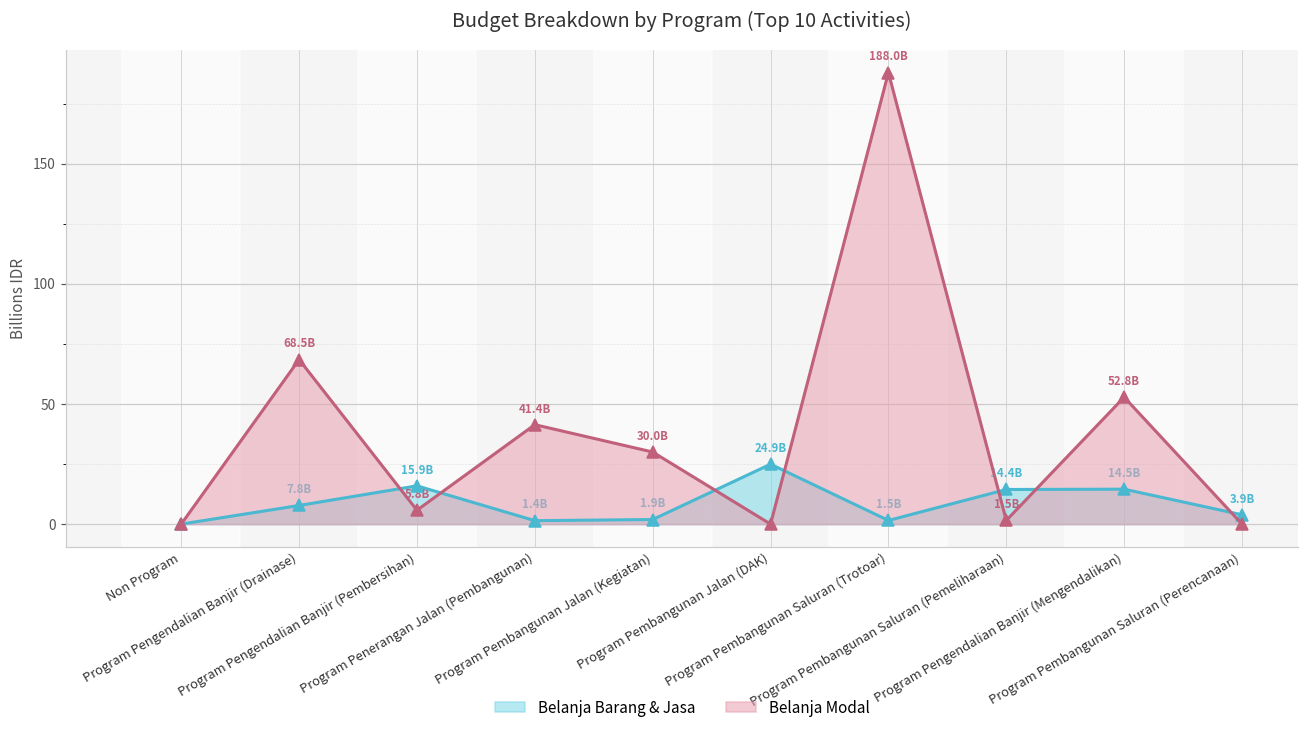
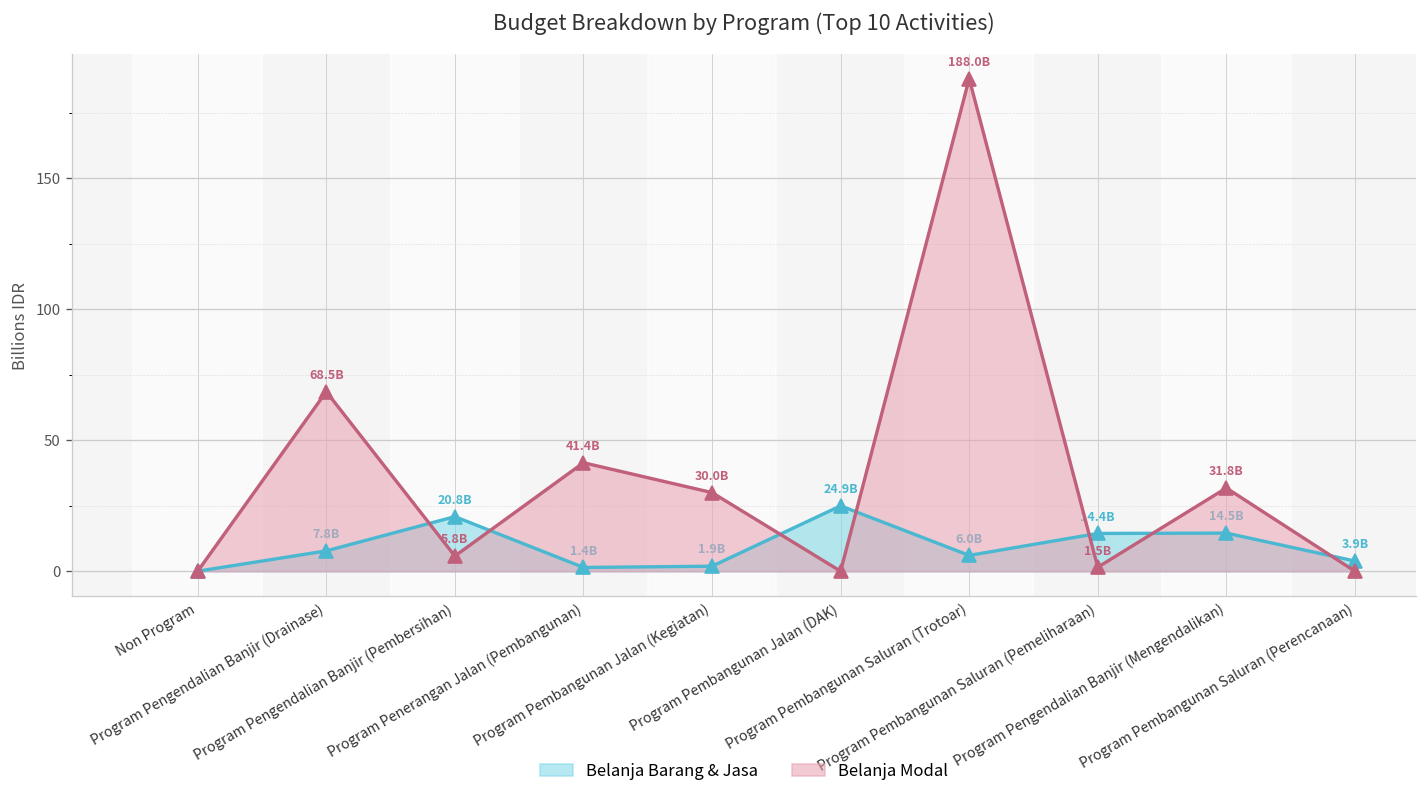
  {
    "Belanja Barang & Jasa": {
      "Program Pengendalian Banjir (Drainase)": "7.8B",
-     "Program Pengendalian Banjir (Pembersihan)": "15.9B",
+     "Program Pengendalian Banjir (Pembersihan)": "20.8B",
      "Program Penerangan Jalan (Pembangunan)": "1.4B",
      "Program Pembangunan Jalan (Kegiatan)": "1.9B",
      "Program Pembangunan Jalan (DAK)": "24.9B",
-     "Program Pembangunan Saluran (Trotoar)": "1.5B",
+     "Program Pembangunan Saluran (Trotoar)": "6.0B",
      "Program Pembangunan Saluran (Pemeliharaan)": "14.4B",
      "Program Pengendalian Banjir (Mengendalikan)": "14.5B",
      "Program Pembangunan Saluran (Perencanaan)": "3.9B"
    },
    "Belanja Modal": {
      "Program Pengendalian Banjir (Drainase)": "68.5B",
      "Program Pengendalian Banjir (Pembersihan)": "5.8B",
      "Program Penerangan Jalan (Pembangunan)": "41.4B",
      "Program Pembangunan Jalan (Kegiatan)": "30.0B",
      "Program Pembangunan Saluran (Trotoar)": "188.0B",
      "Program Pembangunan Saluran (Pemeliharaan)": "1.5B",
-     "Program Pengendalian Banjir (Mengendalikan)": "52.8B"
+     "Program Pengendalian Banjir (Mengendalikan)": "31.8B"
    }
  }
